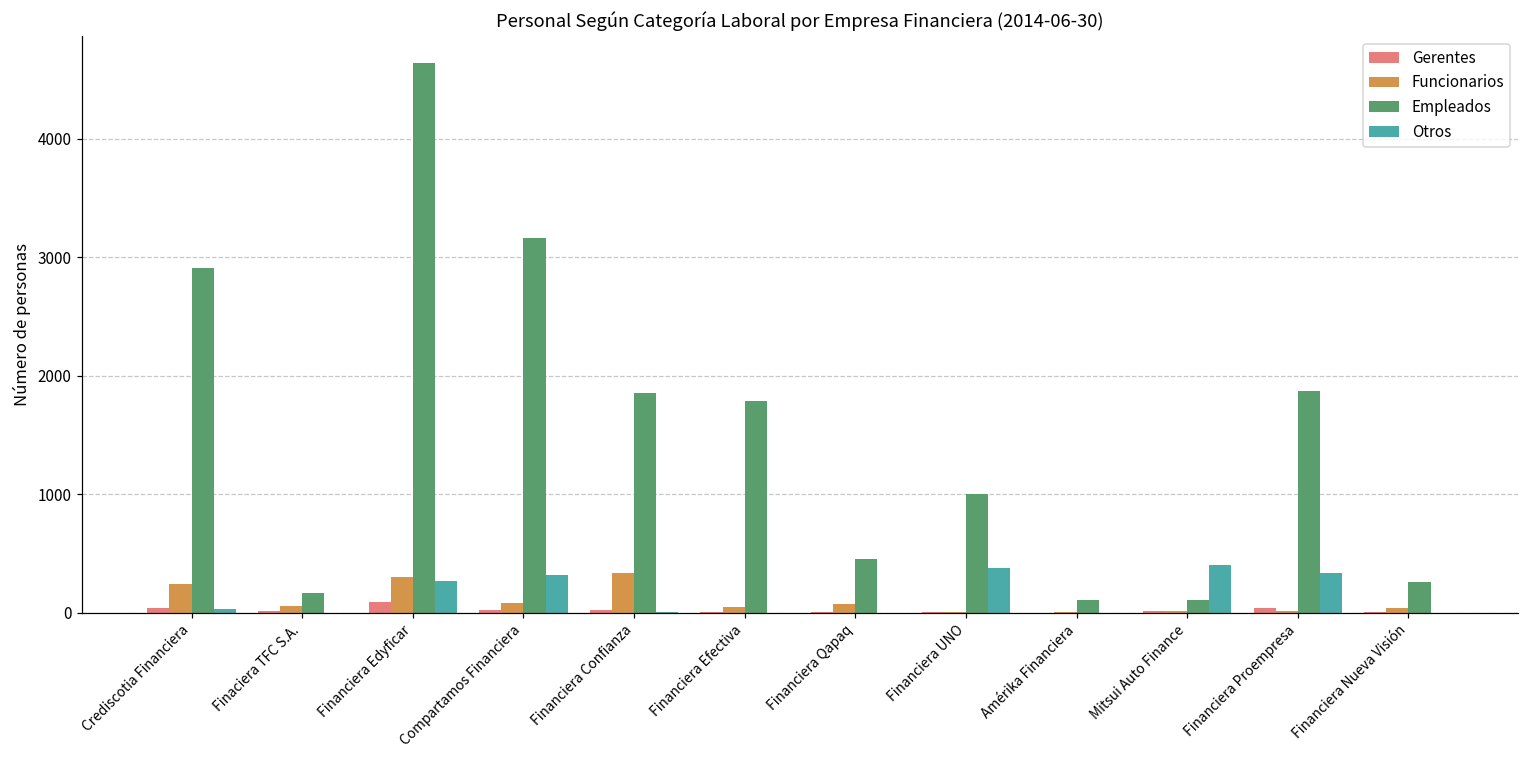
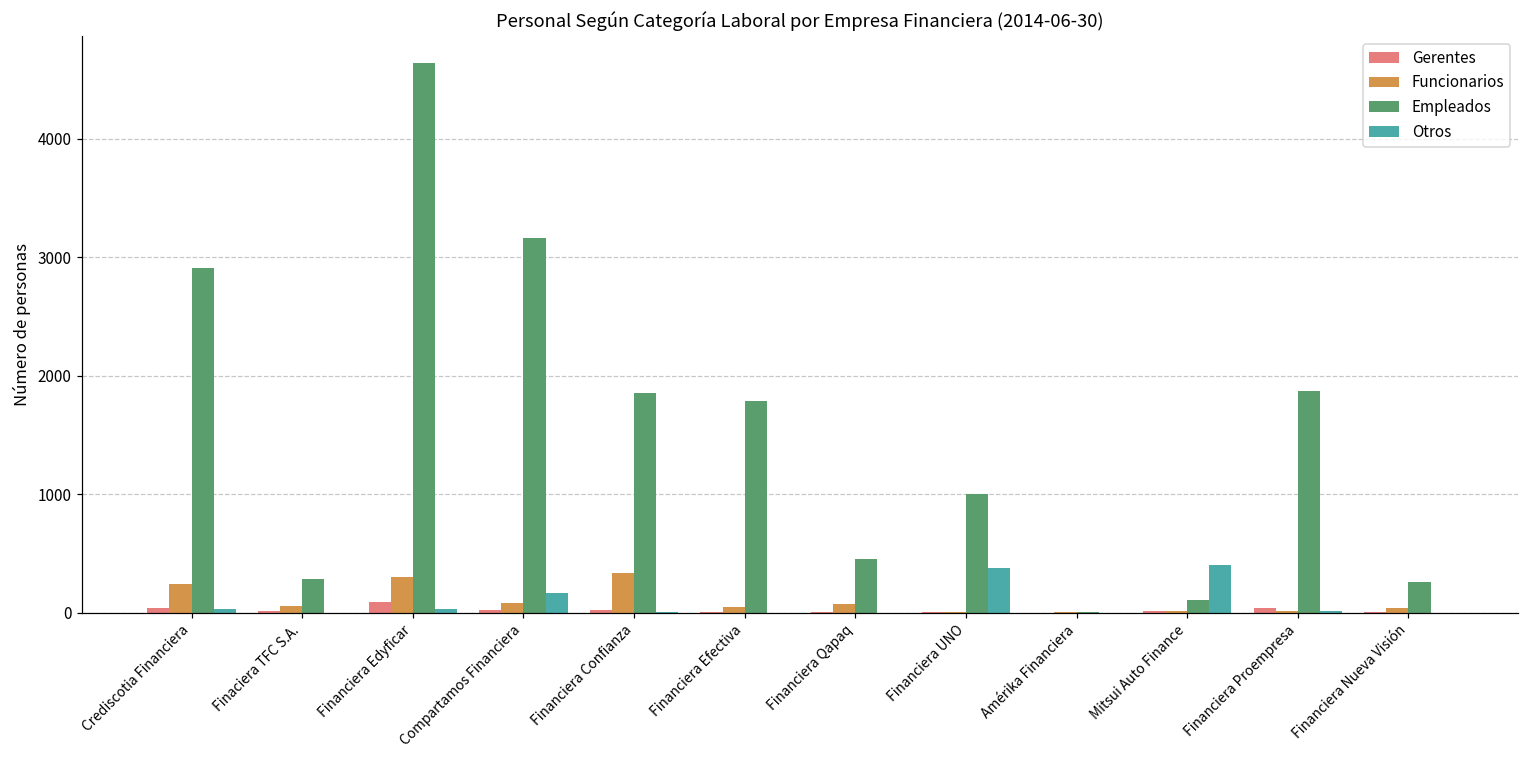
  {
    "Empleados": {
      "Crediscotia Financiera": 2910,
-     "Finaciera TFC S.A.": 160,
+     "Finaciera TFC S.A.": 290,
      "Financiera Edyficar": 4640,
      "Compartamos Financiera": 3160,
      "Financiera Confianza": 1850,
      "Financiera Efectiva": 1790,
      "Financiera Qapaq": 450,
      "Financiera UNO": 1000,
-     "Amérika Financiera": 110,
+     "Amérika Financiera": 0,
      "Mitsui Auto Finance": 100,
      "Financiera Proempresa": 1870,
      "Financiera Nueva Visión": 260
    },
    "Otros": {
      "Crediscotia Financiera": 30,
      "Finaciera TFC S.A.": 0,
-     "Financiera Edyficar": 270,
-     "Compartamos Financiera": 320,
+     "Financiera Edyficar": 30,
+     "Compartamos Financiera": 170,
      "Financiera Efectiva": 0,
      "Financiera Qapaq": 0,
      "Financiera UNO": 380,
      "Mitsui Auto Finance": 400,
-     "Financiera Proempresa": 330,
+     "Financiera Proempresa": 20,
      "Financiera Nueva Visión": 0
    }
  }
